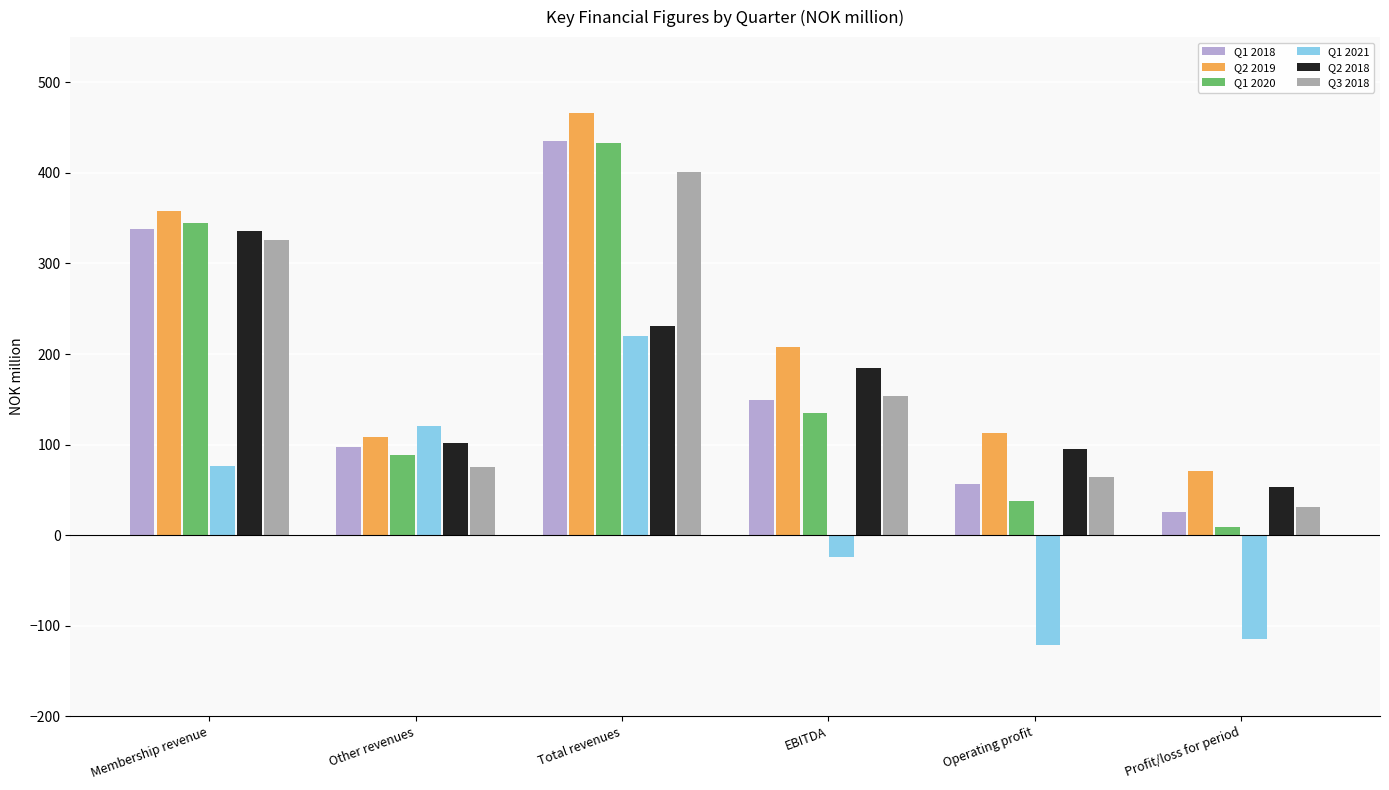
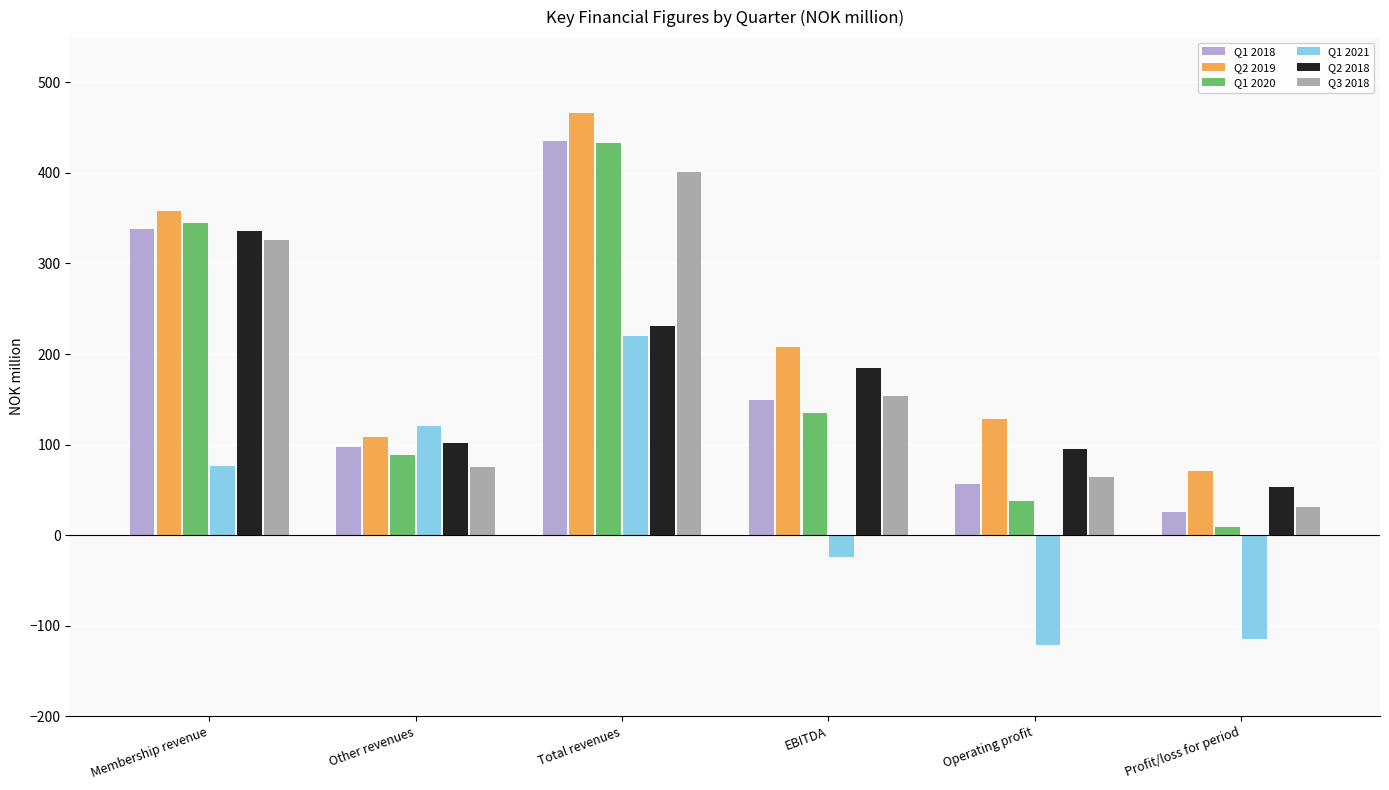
  {
    "Q2 2019": {
      "Membership revenue": 360,
      "Other revenues": 110,
      "Total revenues": 470,
      "EBITDA": 210,
-     "Operating profit": 110,
+     "Operating profit": 130,
      "Profit/loss for period": 70
    },
    "Q1 2020": {
      "Membership revenue": 350,
      "Other revenues": 90,
      "Total revenues": 430,
      "EBITDA": 140,
      "Operating profit": 40,
      "Profit/loss for period": 10
    },
    "Q1 2021": {
      "Membership revenue": 80,
      "Other revenues": 120,
      "Total revenues": 220,
      "EBITDA": -20,
      "Operating profit": -120,
      "Profit/loss for period": -120
    },
    "Q2 2018": {
      "Membership revenue": 340,
      "Other revenues": 100,
      "Total revenues": 230,
      "EBITDA": 190,
      "Operating profit": 100,
      "Profit/loss for period": 50
    }
  }
